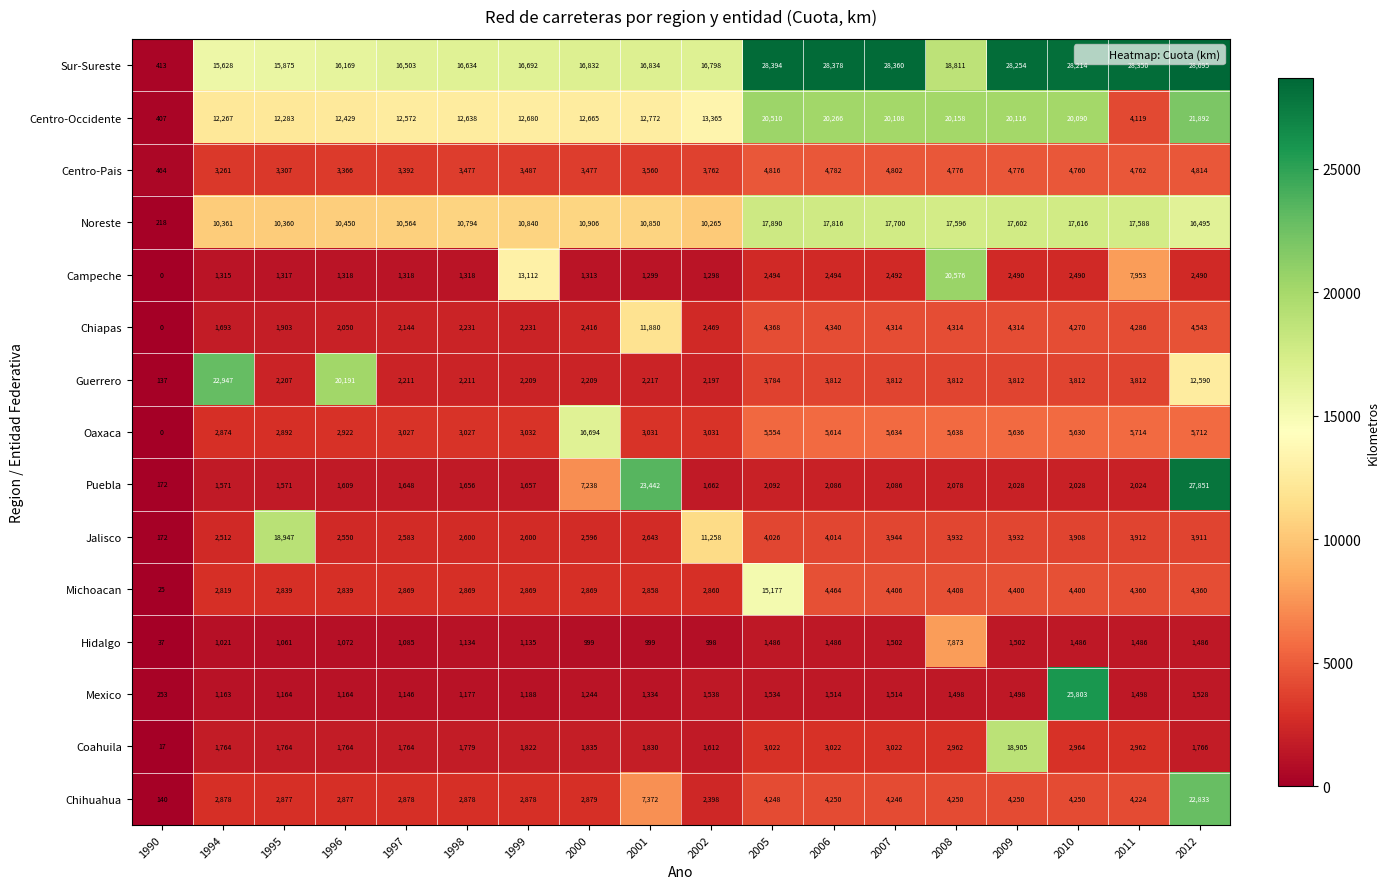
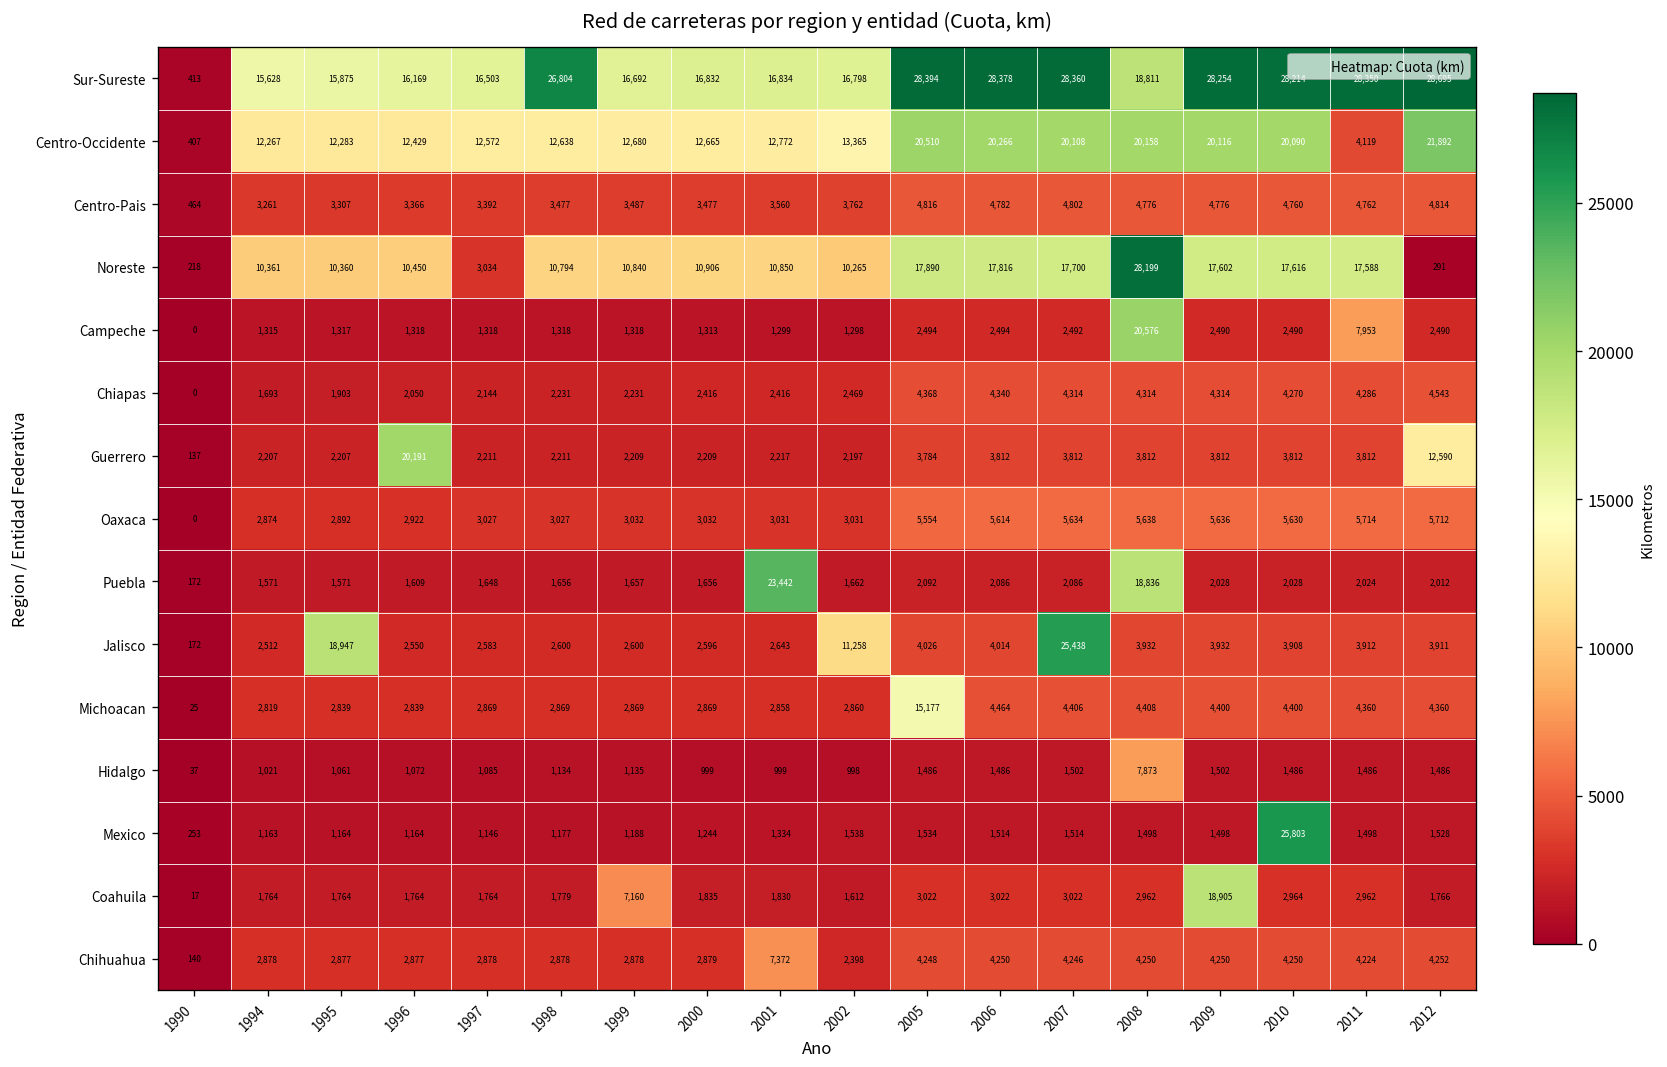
  {
    "Sur-Sureste": {
      "1990": "413",
      "1994": "15,628",
      "1995": "15,875",
      "1996": "16,169",
      "1997": "16,503",
-     "1998": "16,634",
+     "1998": "26,804",
      "1999": "16,692",
      "2000": "16,832",
      "2001": "16,834",
      "2002": "16,798",
      "2005": "28,394",
      "2006": "28,378",
      "2007": "28,360",
      "2008": "18,811",
      "2009": "28,254"
    },
    "Noreste": {
      "1990": "218",
      "1994": "10,361",
      "1995": "10,360",
      "1996": "10,450",
-     "1997": "10,564",
+     "1997": "3,034",
      "1998": "10,794",
      "1999": "10,840",
      "2000": "10,906",
      "2001": "10,850",
      "2002": "10,265",
      "2005": "17,890",
      "2006": "17,816",
      "2007": "17,700",
-     "2008": "17,596",
+     "2008": "28,199",
      "2009": "17,602",
      "2010": "17,616",
      "2011": "17,588",
-     "2012": "16,495"
+     "2012": "291"
    },
    "Campeche": {
      "1990": "0",
      "1994": "1,315",
      "1995": "1,317",
      "1996": "1,318",
      "1997": "1,318",
      "1998": "1,318",
-     "1999": "13,112",
+     "1999": "1,318",
      "2000": "1,313",
      "2001": "1,299",
      "2002": "1,298",
      "2005": "2,494",
      "2006": "2,494",
      "2007": "2,492",
      "2008": "20,576",
      "2009": "2,490",
      "2010": "2,490",
      "2011": "7,953",
      "2012": "2,490"
    },
    "Chiapas": {
      "1990": "0",
      "1994": "1,693",
      "1995": "1,903",
      "1996": "2,050",
      "1997": "2,144",
      "1998": "2,231",
      "1999": "2,231",
      "2000": "2,416",
-     "2001": "11,880",
+     "2001": "2,416",
      "2002": "2,469",
      "2005": "4,368",
      "2006": "4,340",
      "2007": "4,314",
      "2008": "4,314",
      "2009": "4,314",
      "2010": "4,270",
      "2011": "4,286",
      "2012": "4,543"
    },
    "Guerrero": {
      "1990": "137",
-     "1994": "22,947",
+     "1994": "2,207",
      "1995": "2,207",
      "1996": "20,191",
      "1997": "2,211",
      "1998": "2,211",
      "1999": "2,209",
      "2000": "2,209",
      "2001": "2,217",
      "2002": "2,197",
      "2005": "3,784",
      "2006": "3,812",
      "2007": "3,812",
      "2008": "3,812",
      "2009": "3,812",
      "2010": "3,812",
      "2011": "3,812",
      "2012": "12,590"
    },
    "Oaxaca": {
      "1990": "0",
      "1994": "2,874",
      "1995": "2,892",
      "1996": "2,922",
      "1997": "3,027",
      "1998": "3,027",
      "1999": "3,032",
-     "2000": "16,694",
+     "2000": "3,032",
      "2001": "3,031",
      "2002": "3,031",
      "2005": "5,554",
      "2006": "5,614",
      "2007": "5,634",
      "2008": "5,638",
      "2009": "5,636",
      "2010": "5,630",
      "2011": "5,714",
      "2012": "5,712"
    },
    "Puebla": {
      "1990": "172",
      "1994": "1,571",
      "1995": "1,571",
      "1996": "1,609",
      "1997": "1,648",
      "1998": "1,656",
      "1999": "1,657",
-     "2000": "7,238",
+     "2000": "1,656",
      "2001": "23,442",
      "2002": "1,662",
      "2005": "2,092",
      "2006": "2,086",
      "2007": "2,086",
-     "2008": "2,078",
+     "2008": "18,836",
      "2009": "2,028",
      "2010": "2,028",
      "2011": "2,024",
-     "2012": "27,851"
+     "2012": "2,012"
    },
    "Jalisco": {
      "1990": "172",
      "1994": "2,512",
      "1995": "18,947",
      "1996": "2,550",
      "1997": "2,583",
      "1998": "2,600",
      "1999": "2,600",
      "2000": "2,596",
      "2001": "2,643",
      "2002": "11,258",
      "2005": "4,026",
      "2006": "4,014",
-     "2007": "3,944",
+     "2007": "25,438",
      "2008": "3,932",
      "2009": "3,932",
      "2010": "3,908",
      "2011": "3,912",
      "2012": "3,911"
    },
    "Coahuila": {
      "1990": "17",
      "1994": "1,764",
      "1995": "1,764",
      "1996": "1,764",
      "1997": "1,764",
      "1998": "1,779",
-     "1999": "1,822",
+     "1999": "7,160",
      "2000": "1,835",
      "2001": "1,830",
      "2002": "1,612",
      "2005": "3,022",
      "2006": "3,022",
      "2007": "3,022",
      "2008": "2,962",
      "2009": "18,905",
      "2010": "2,964",
      "2011": "2,962",
      "2012": "1,766"
    },
    "Chihuahua": {
      "1990": "140",
      "1994": "2,878",
      "1995": "2,877",
      "1996": "2,877",
      "1997": "2,878",
      "1998": "2,878",
      "1999": "2,878",
      "2000": "2,879",
      "2001": "7,372",
      "2002": "2,398",
      "2005": "4,248",
      "2006": "4,250",
      "2007": "4,246",
      "2008": "4,250",
      "2009": "4,250",
      "2010": "4,250",
      "2011": "4,224",
-     "2012": "22,833"
+     "2012": "4,252"
    }
  }
